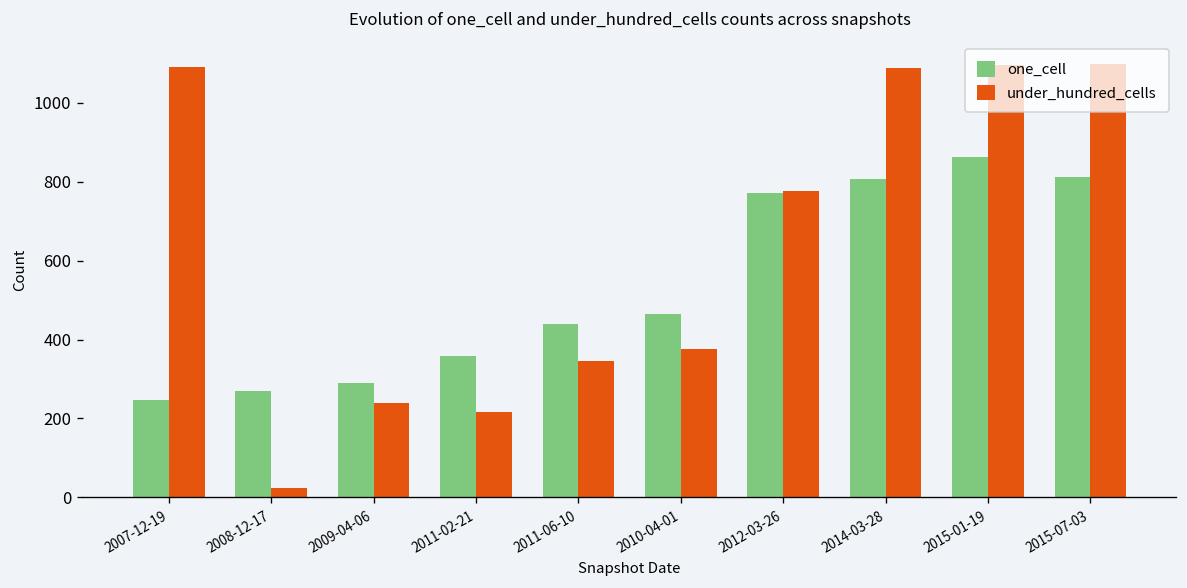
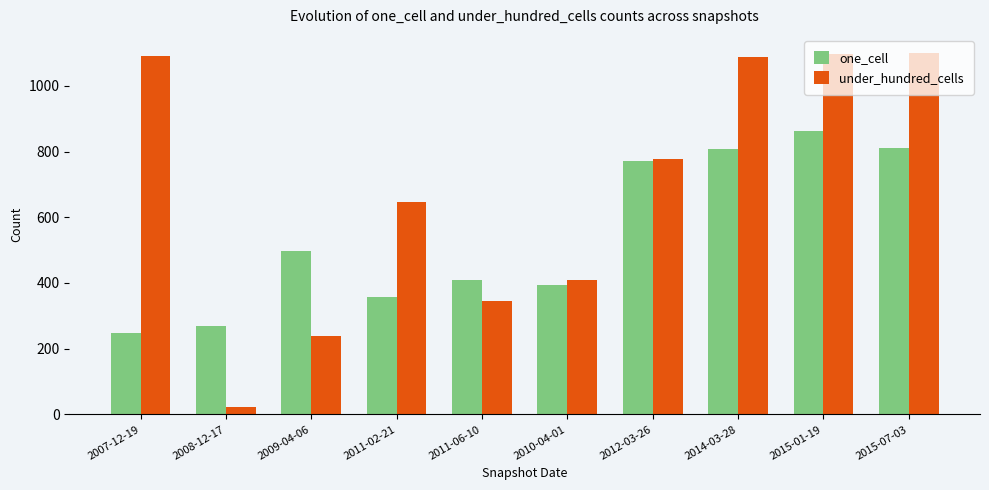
  {
    "one_cell": {
      "2007-12-19": 250,
      "2008-12-17": 270,
-     "2009-04-06": 290,
+     "2009-04-06": 500,
      "2011-02-21": 360,
-     "2011-06-10": 440,
-     "2010-04-01": 470,
+     "2011-06-10": 410,
+     "2010-04-01": 390,
      "2012-03-26": 770,
      "2014-03-28": 810,
      "2015-01-19": 860,
      "2015-07-03": 810
    },
    "under_hundred_cells": {
      "2007-12-19": 1090,
      "2008-12-17": 20,
      "2009-04-06": 240,
-     "2011-02-21": 220,
+     "2011-02-21": 650,
      "2011-06-10": 350,
-     "2010-04-01": 380,
+     "2010-04-01": 410,
      "2012-03-26": 780,
      "2014-03-28": 1090
    }
  }
